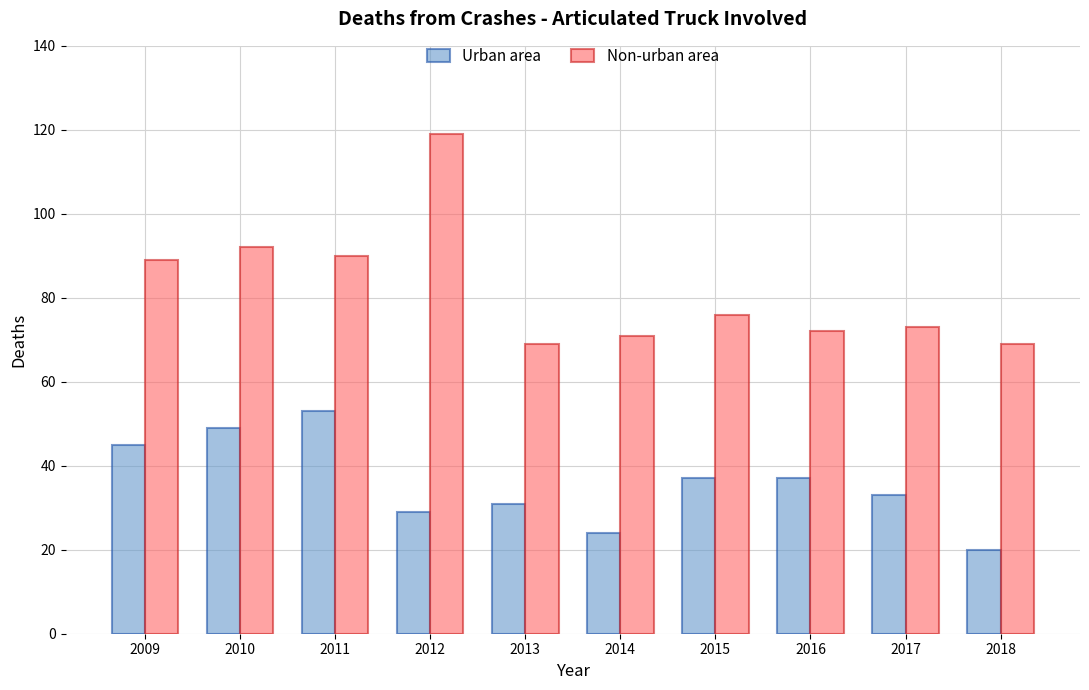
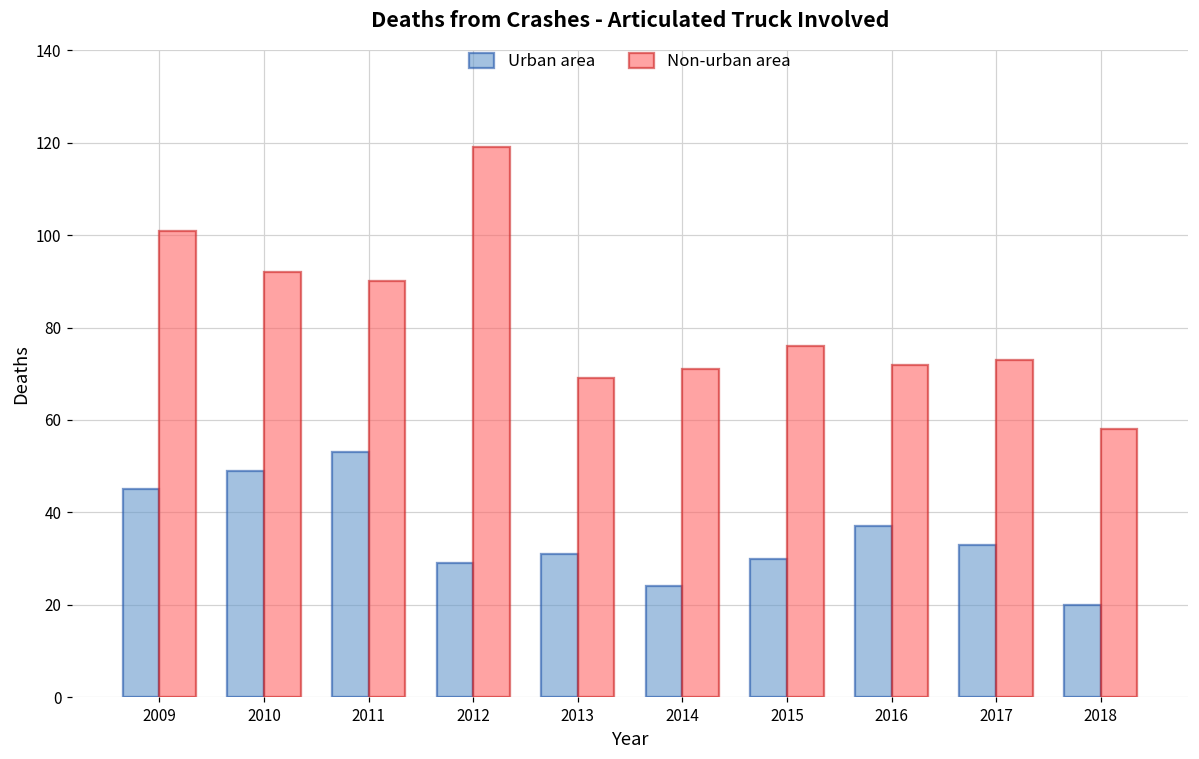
  {
    "Urban area": {
      "2009": 45,
      "2010": 49,
      "2011": 53,
      "2012": 29,
      "2013": 31,
      "2014": 24,
-     "2015": 37,
+     "2015": 30,
      "2016": 37,
      "2017": 33,
      "2018": 20
    },
    "Non-urban area": {
-     "2009": 89,
+     "2009": 101,
      "2010": 92,
      "2011": 90,
      "2012": 119,
      "2013": 69,
      "2014": 71,
      "2015": 76,
      "2016": 72,
      "2017": 73,
-     "2018": 69
+     "2018": 58
    }
  }
